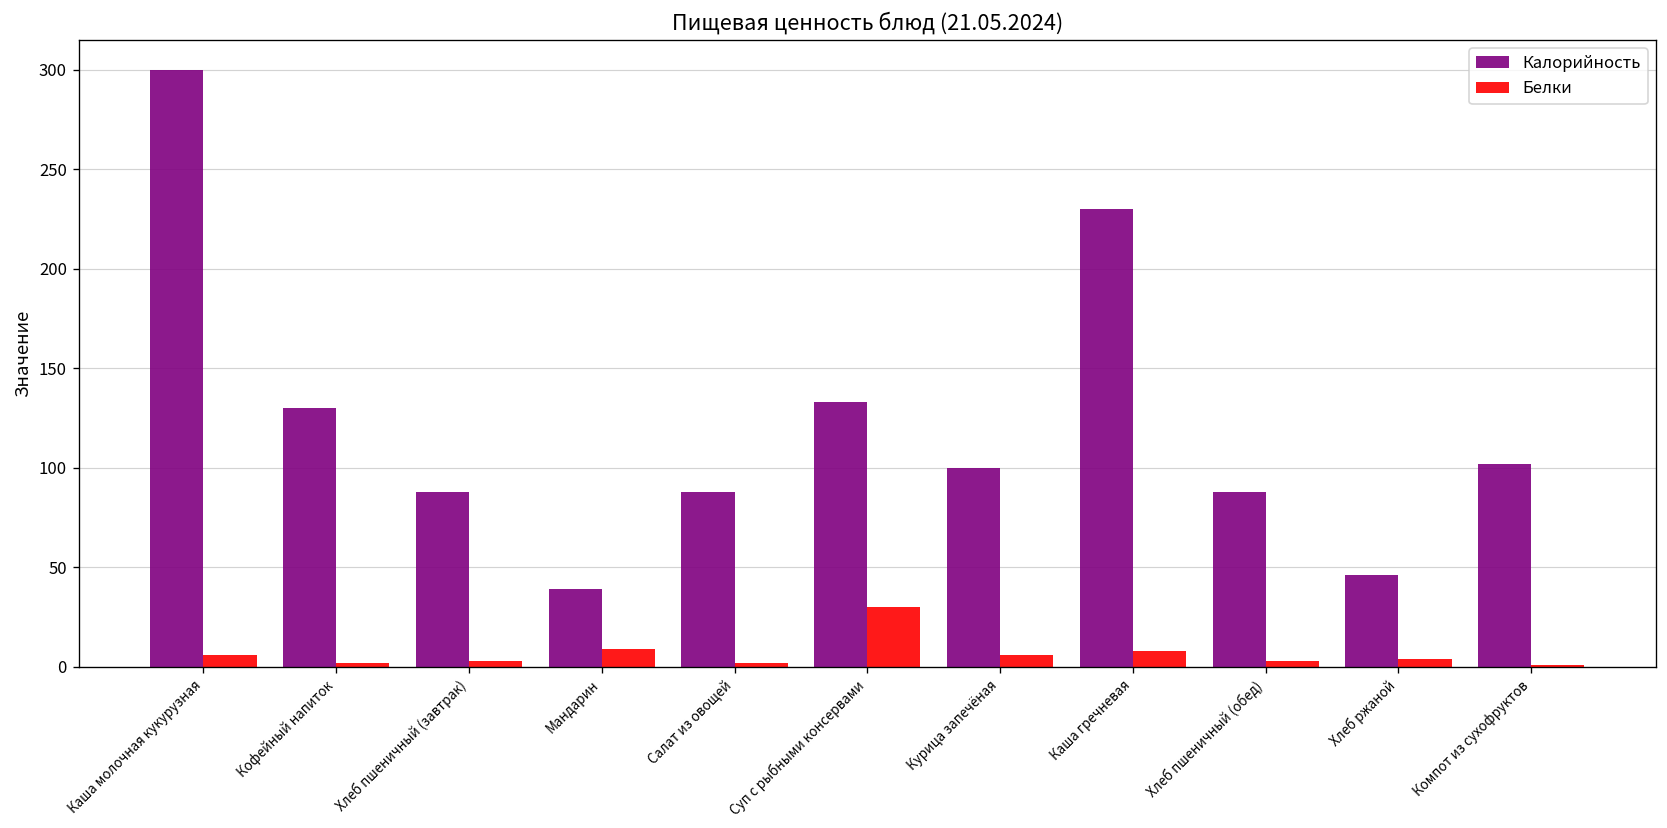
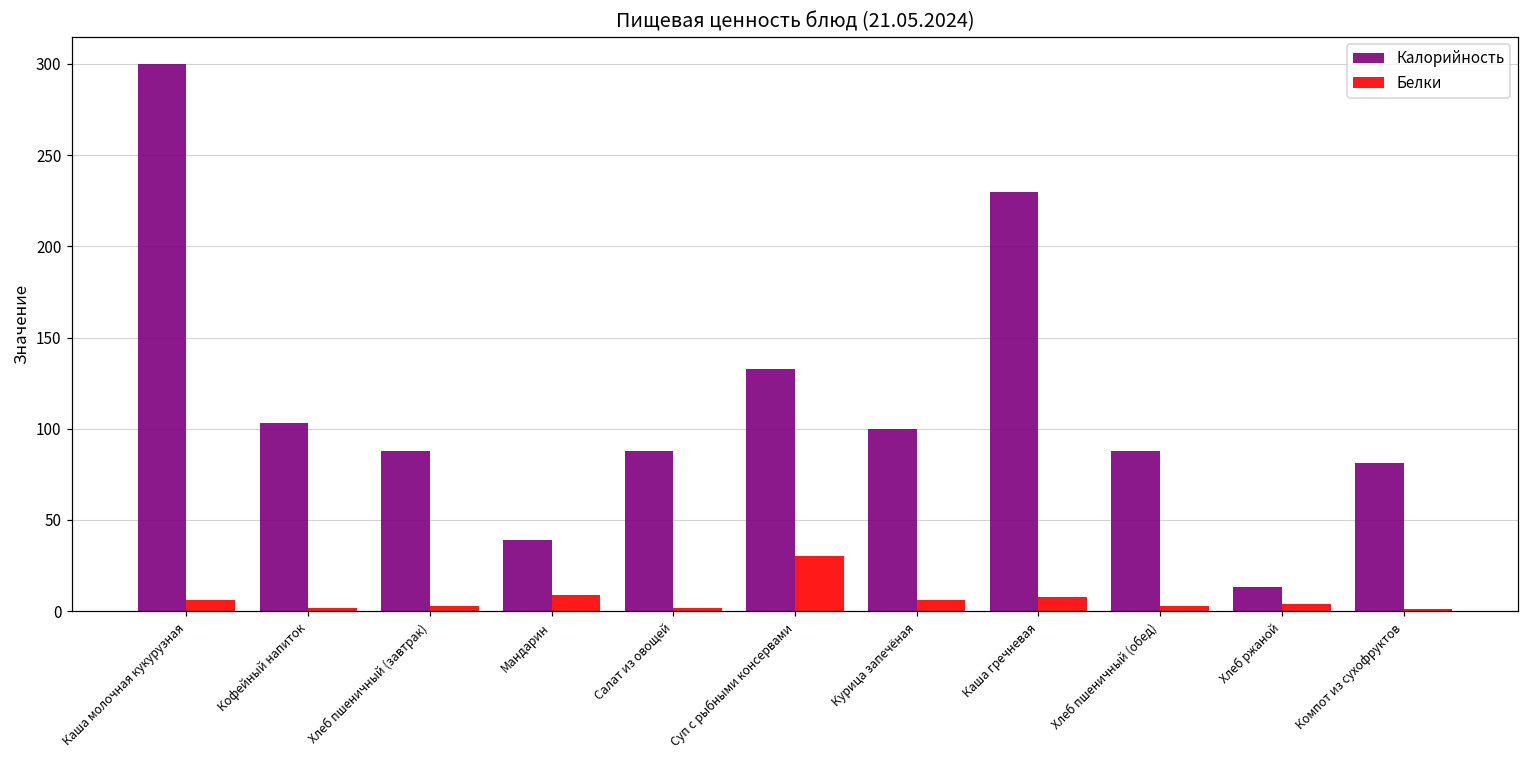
  {
    "Калорийность": {
      "Каша молочная кукурузная": 300,
-     "Кофейный напиток": 130,
+     "Кофейный напиток": 103,
      "Хлеб пшеничный (завтрак)": 88,
      "Мандарин": 39,
      "Салат из овощей": 88,
      "Суп с рыбными консервами": 133,
      "Курица запечёная": 100,
      "Каша гречневая": 230,
      "Хлеб пшеничный (обед)": 88,
-     "Хлеб ржаной": 46,
-     "Компот из сухофруктов": 102
+     "Хлеб ржаной": 13,
+     "Компот из сухофруктов": 81
    },
    "Белки": {
      "Каша молочная кукурузная": 6,
      "Кофейный напиток": 2,
      "Хлеб пшеничный (завтрак)": 3,
      "Мандарин": 9,
      "Салат из овощей": 2,
      "Суп с рыбными консервами": 30,
      "Курица запечёная": 6,
      "Каша гречневая": 8,
      "Хлеб пшеничный (обед)": 3,
      "Хлеб ржаной": 4
    }
  }
